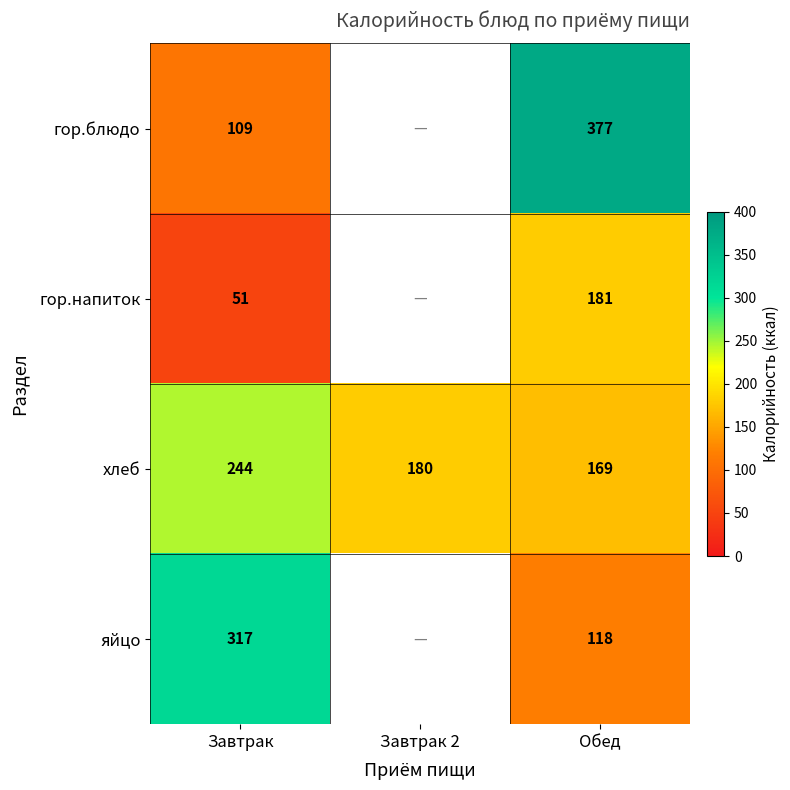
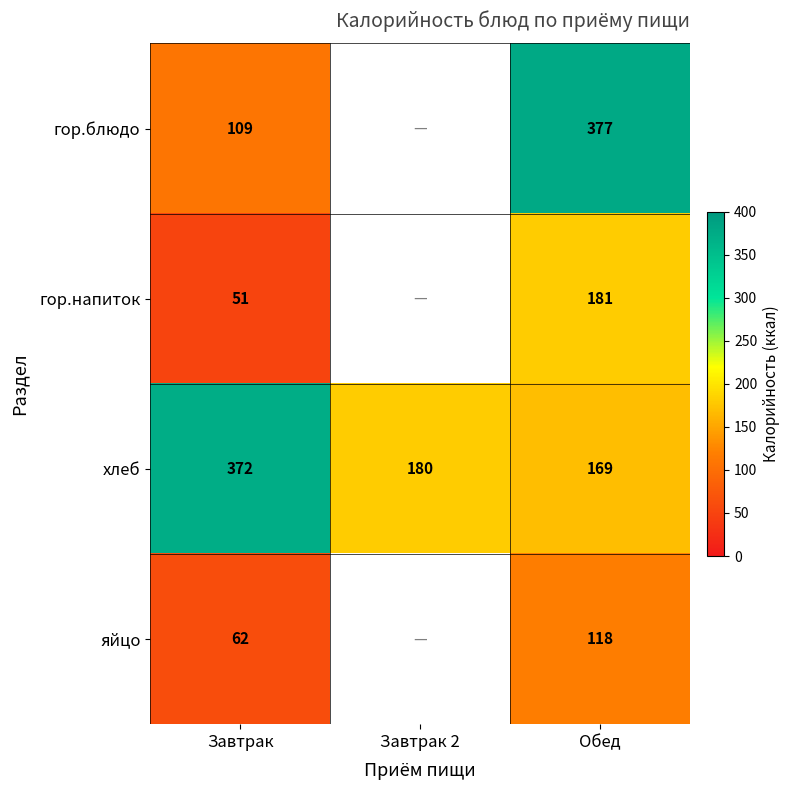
  {
    "гор.блюдо": {
      "Завтрак": 109,
      "Обед": 377
    },
    "гор.напиток": {
      "Завтрак": 51,
      "Обед": 181
    },
    "хлеб": {
-     "Завтрак": 244,
+     "Завтрак": 372,
      "Завтрак 2": 180,
      "Обед": 169
    },
    "яйцо": {
-     "Завтрак": 317,
+     "Завтрак": 62,
      "Обед": 118
    }
  }
